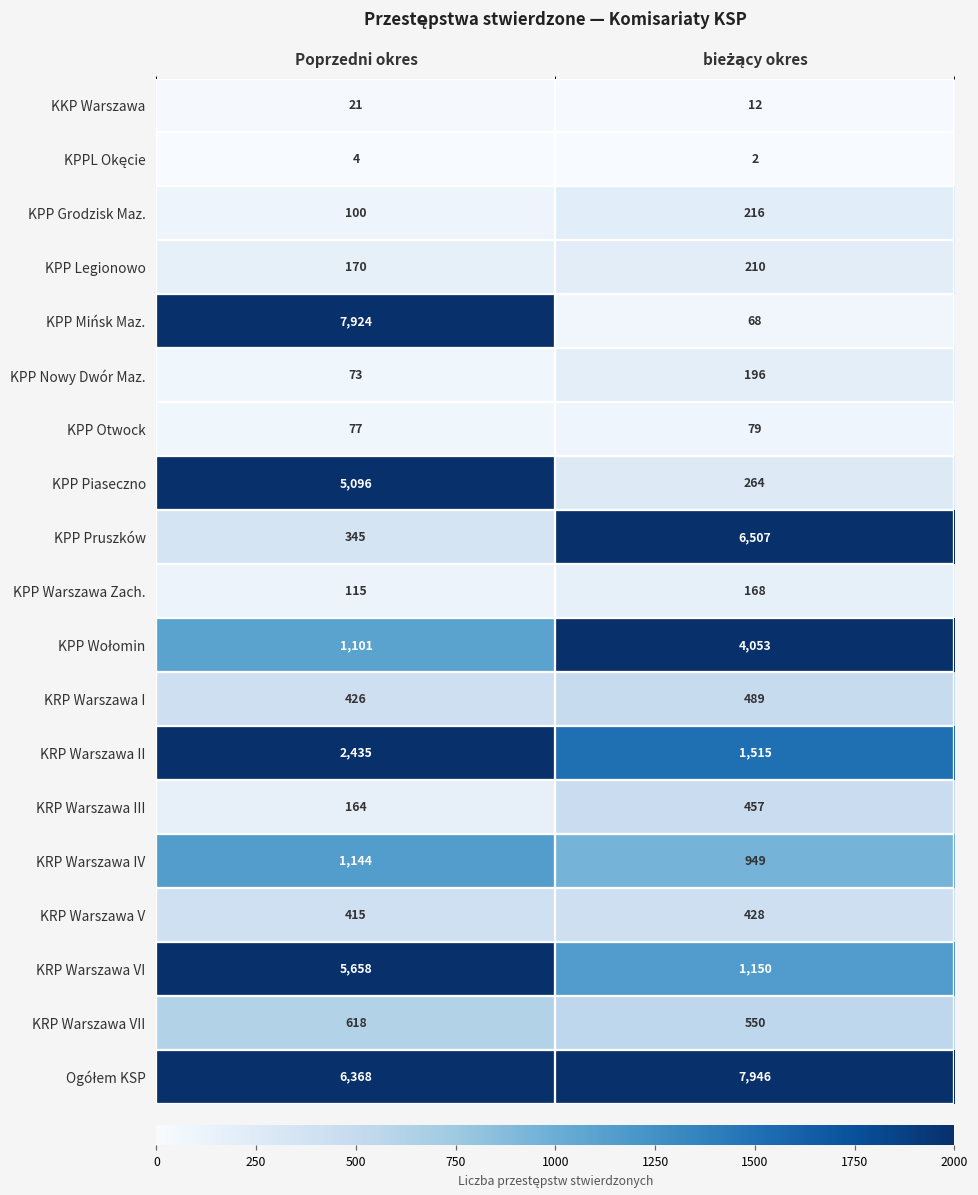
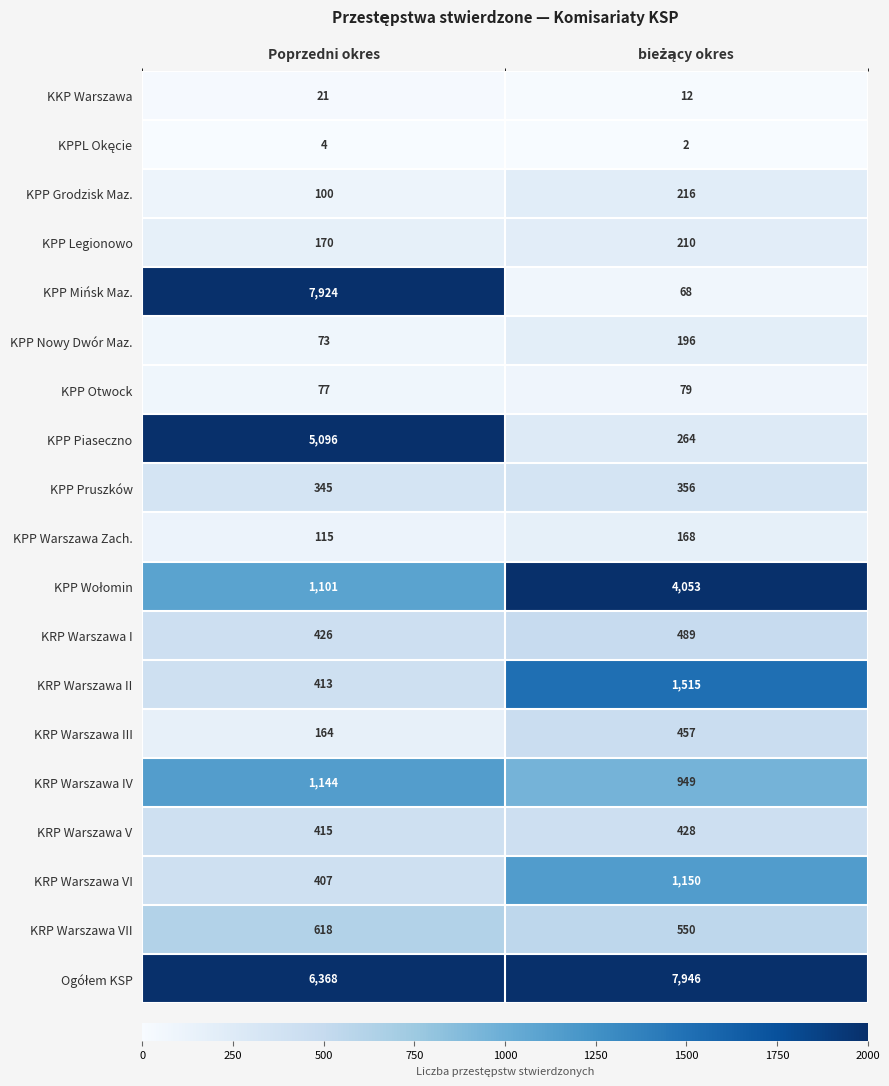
  {
    "KKP Warszawa": {
      "Poprzedni okres": "21",
      "bieżący okres": "12"
    },
    "KPPL Okęcie": {
      "Poprzedni okres": "4",
      "bieżący okres": "2"
    },
    "KPP Grodzisk Maz.": {
      "Poprzedni okres": "100",
      "bieżący okres": "216"
    },
    "KPP Legionowo": {
      "Poprzedni okres": "170",
      "bieżący okres": "210"
    },
    "KPP Mińsk Maz.": {
      "Poprzedni okres": "7,924",
      "bieżący okres": "68"
    },
    "KPP Nowy Dwór Maz.": {
      "Poprzedni okres": "73",
      "bieżący okres": "196"
    },
    "KPP Otwock": {
      "Poprzedni okres": "77",
      "bieżący okres": "79"
    },
    "KPP Piaseczno": {
      "Poprzedni okres": "5,096",
      "bieżący okres": "264"
    },
    "KPP Pruszków": {
      "Poprzedni okres": "345",
-     "bieżący okres": "6,507"
+     "bieżący okres": "356"
    },
    "KPP Warszawa Zach.": {
      "Poprzedni okres": "115",
      "bieżący okres": "168"
    },
    "KPP Wołomin": {
      "Poprzedni okres": "1,101",
      "bieżący okres": "4,053"
    },
    "KRP Warszawa I": {
      "Poprzedni okres": "426",
      "bieżący okres": "489"
    },
    "KRP Warszawa II": {
-     "Poprzedni okres": "2,435",
+     "Poprzedni okres": "413",
      "bieżący okres": "1,515"
    },
    "KRP Warszawa III": {
      "Poprzedni okres": "164",
      "bieżący okres": "457"
    },
    "KRP Warszawa IV": {
      "Poprzedni okres": "1,144",
      "bieżący okres": "949"
    },
    "KRP Warszawa V": {
      "Poprzedni okres": "415",
      "bieżący okres": "428"
    },
    "KRP Warszawa VI": {
-     "Poprzedni okres": "5,658",
+     "Poprzedni okres": "407",
      "bieżący okres": "1,150"
    },
    "KRP Warszawa VII": {
      "Poprzedni okres": "618",
      "bieżący okres": "550"
    },
    "Ogółem KSP": {
      "Poprzedni okres": "6,368",
      "bieżący okres": "7,946"
    }
  }
